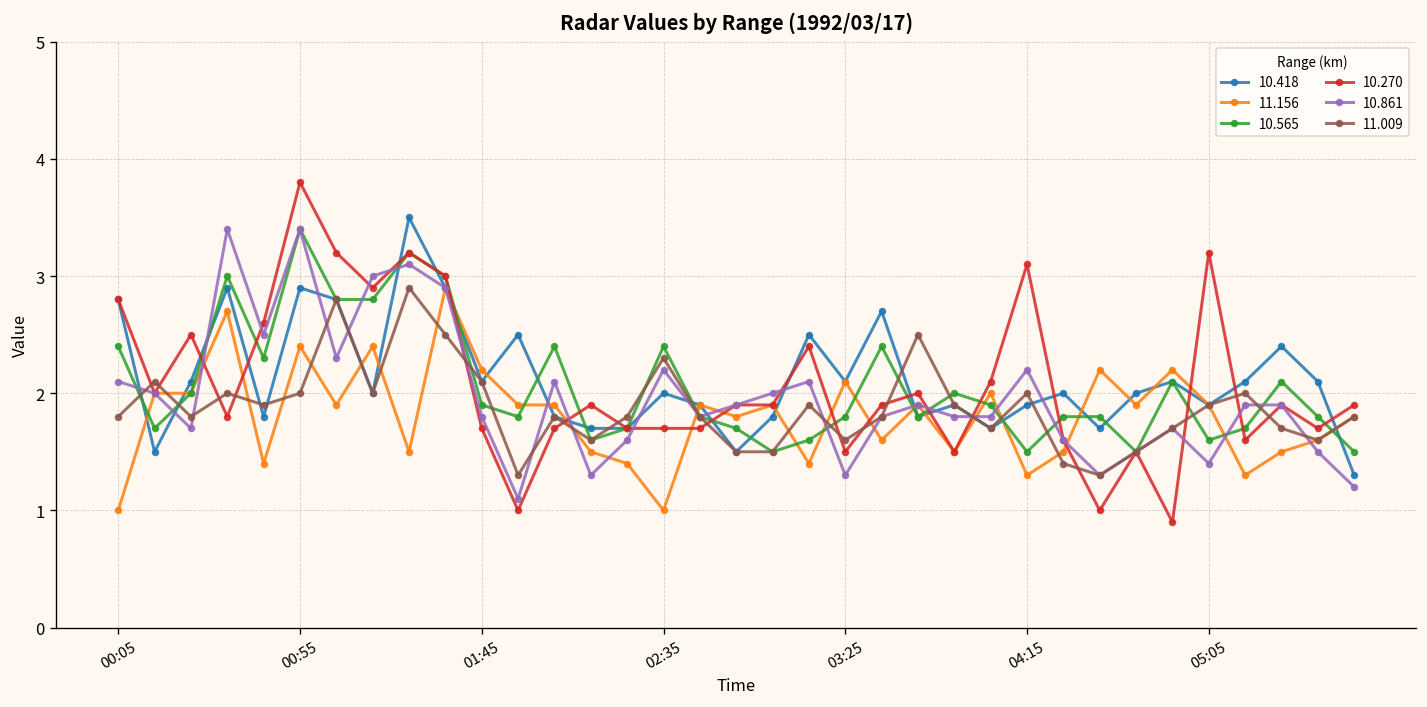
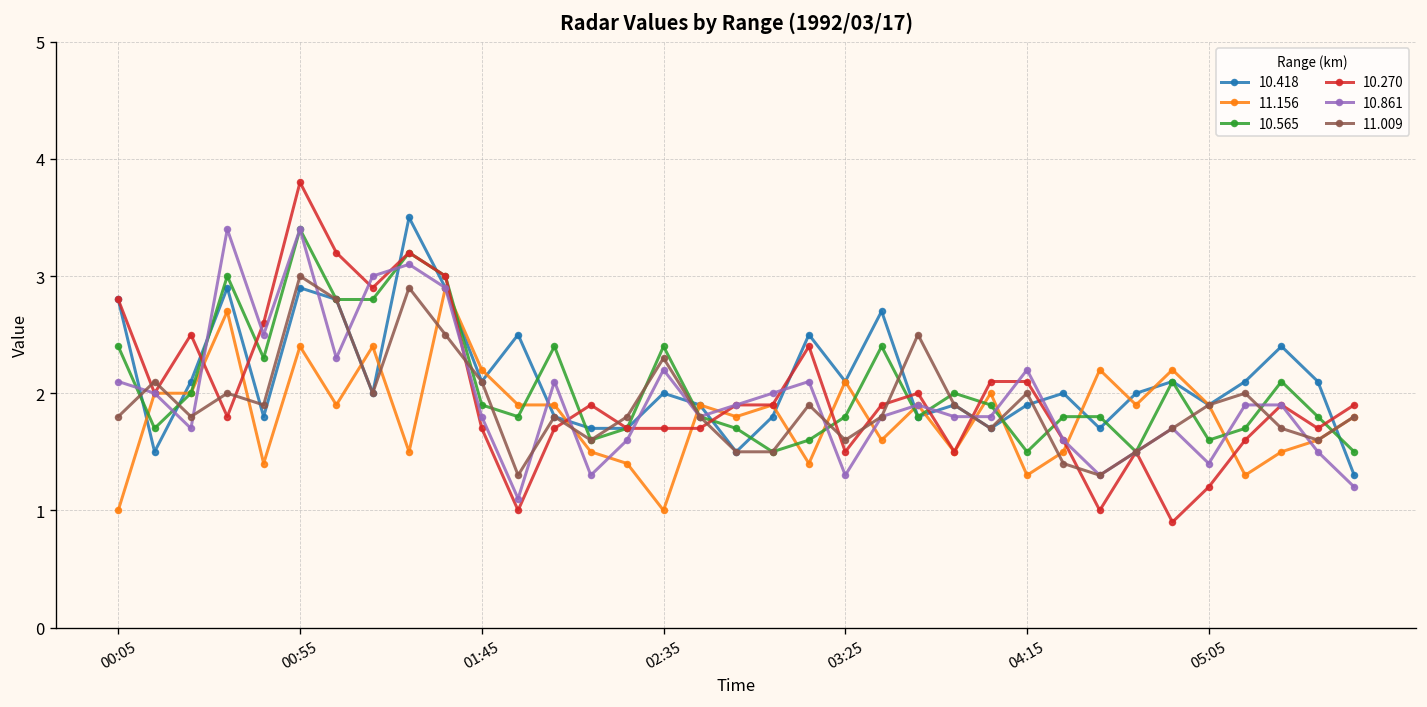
  {
    "10.418": {
      "00:55": 2.9,
      "02:35": 2.0,
      "04:15": 1.9
    },
    "11.156": {
      "00:05": 1.0,
      "00:55": 2.4,
      "01:45": 2.2,
      "02:35": 1.0,
      "04:15": 1.3
    },
    "10.565": {
      "00:05": 2.4,
      "01:45": 1.9,
      "02:35": 2.4,
      "03:25": 1.8,
      "04:15": 1.5,
      "05:05": 1.6
    },
    "10.270": {
      "00:55": 3.8,
      "01:45": 1.7,
      "02:35": 1.7,
      "03:25": 1.5,
-     "04:15": 3.1,
-     "05:05": 3.2
+     "04:15": 2.1,
+     "05:05": 1.2
    },
    "10.861": {
      "00:05": 2.1,
      "01:45": 1.8,
      "02:35": 2.2,
      "03:25": 1.3,
      "04:15": 2.2,
      "05:05": 1.4
    },
    "11.009": {
      "00:05": 1.8,
-     "00:55": 2,
+     "00:55": 3,
      "02:35": 2.3,
      "03:25": 1.6,
      "04:15": 2
    }
  }
